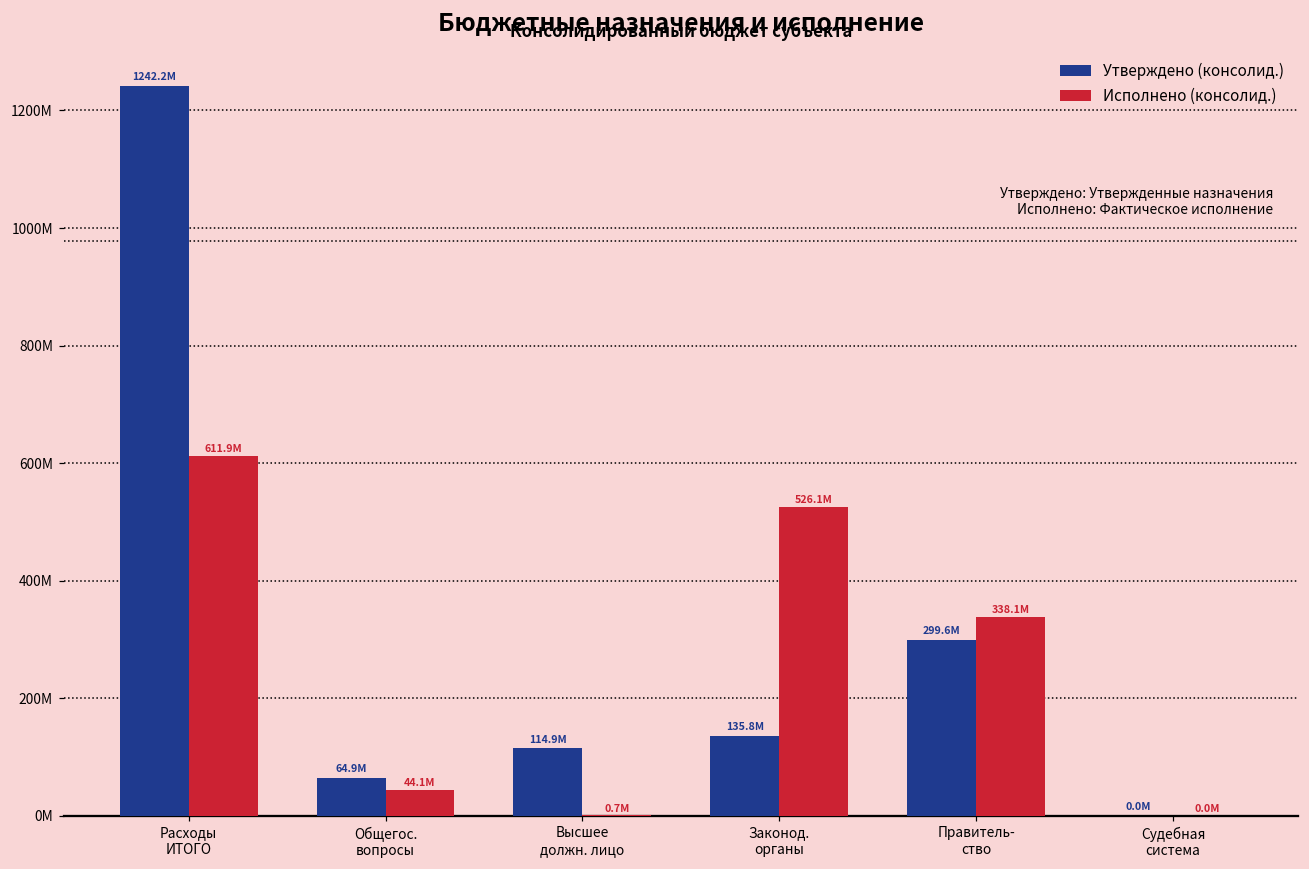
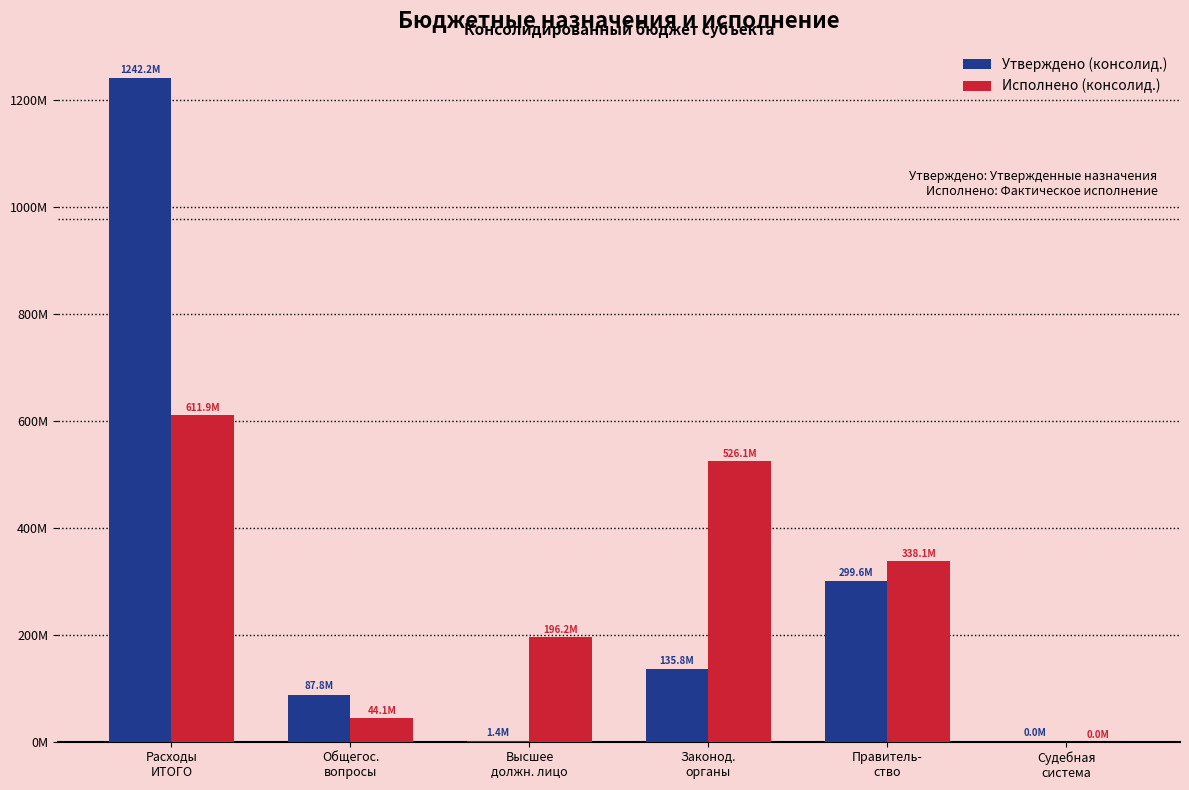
  {
    "Утверждено (консолид.)": {
      "Расходы ИТОГО": "1242.2M",
-     "Общегос. вопросы": "64.9M",
-     "Высшее должн. лицо": "114.9M",
+     "Общегос. вопросы": "87.8M",
+     "Высшее должн. лицо": "1.4M",
      "Законод. органы": "135.8M",
      "Правитель- ство": "299.6M"
    },
    "Исполнено (консолид.)": {
      "Расходы ИТОГО": "611.9M",
      "Общегос. вопросы": "44.1M",
-     "Высшее должн. лицо": "0.7M",
+     "Высшее должн. лицо": "196.2M",
      "Законод. органы": "526.1M",
      "Правитель- ство": "338.1M"
    }
  }
